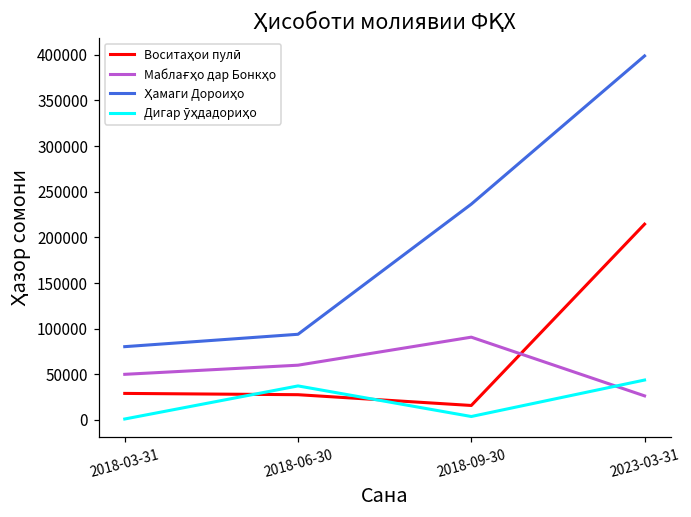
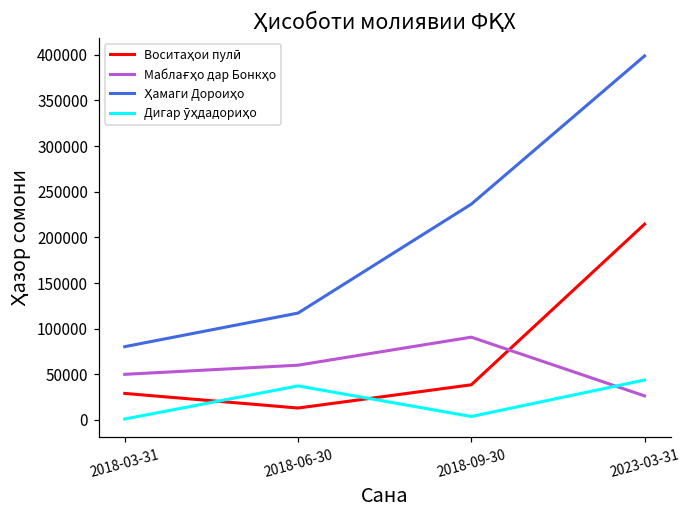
  {
    "Воситаҳои пулӣ": {
      "2018-03-31": 30000,
-     "2018-06-30": 30000,
-     "2018-09-30": 20000,
+     "2018-06-30": 10000,
+     "2018-09-30": 40000,
      "2023-03-31": 210000
    },
    "Маблағҳо дар Бонкҳо": {
      "2018-03-31": 50000,
      "2018-06-30": 60000,
      "2018-09-30": 90000,
      "2023-03-31": 30000
    },
    "Ҳамаги Дороиҳо": {
      "2018-03-31": 80000,
-     "2018-06-30": 90000,
+     "2018-06-30": 120000,
      "2018-09-30": 240000,
      "2023-03-31": 400000
    },
    "Дигар ӯҳдадориҳо": {
      "2018-03-31": 0,
      "2018-06-30": 40000,
      "2018-09-30": 0,
      "2023-03-31": 40000
    }
  }
